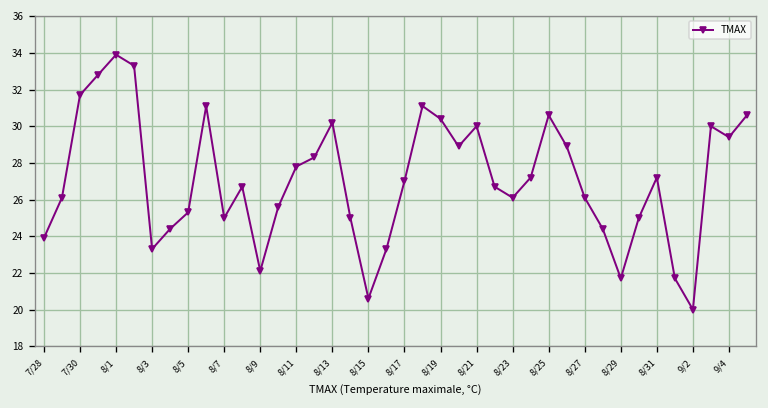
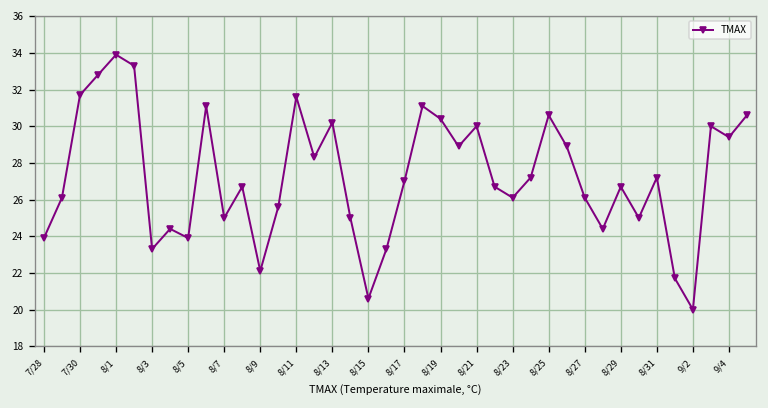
  {
    "7/28": 23.9,
    "7/30": 31.7,
    "8/1": 33.9,
    "8/3": 23.3,
-   "8/5": 25.3,
+   "8/5": 23.9,
    "8/7": 25.0,
    "8/9": 22.1,
-   "8/11": 27.8,
+   "8/11": 31.6,
    "8/13": 30.2,
    "8/15": 20.6,
    "8/17": 27.0,
    "8/19": 30.4,
    "8/21": 30.0,
    "8/23": 26.1,
    "8/25": 30.6,
    "8/27": 26.1,
-   "8/29": 21.7,
+   "8/29": 26.7,
    "8/31": 27.2,
    "9/2": 20.0,
    "9/4": 29.4
  }
